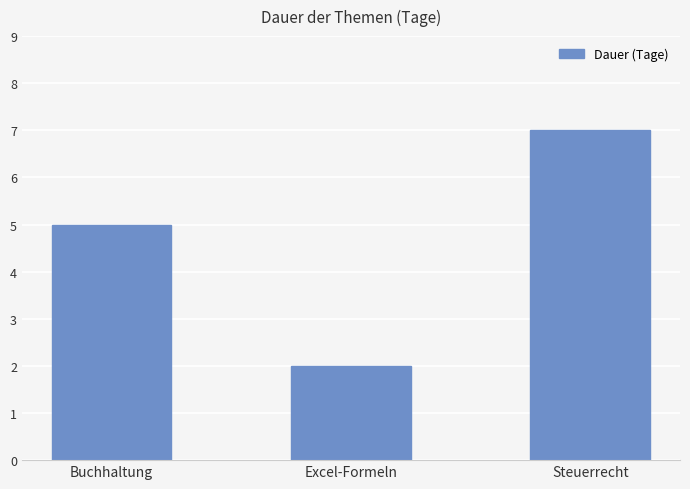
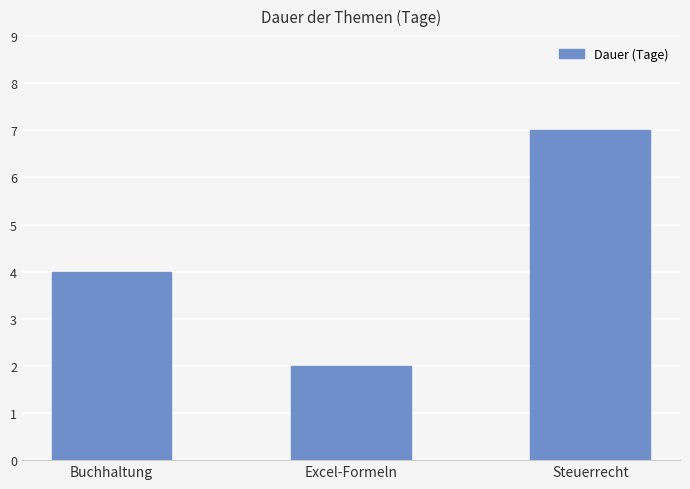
  {
-   "Buchhaltung": 5,
+   "Buchhaltung": 4,
    "Excel-Formeln": 2,
    "Steuerrecht": 7
  }
